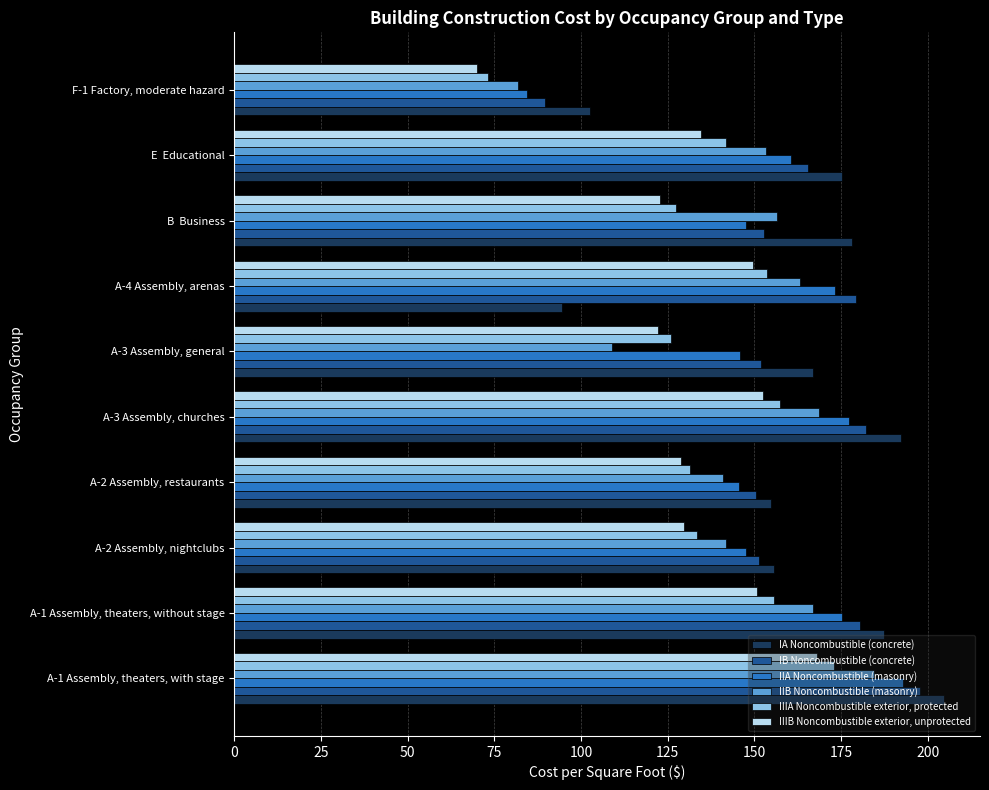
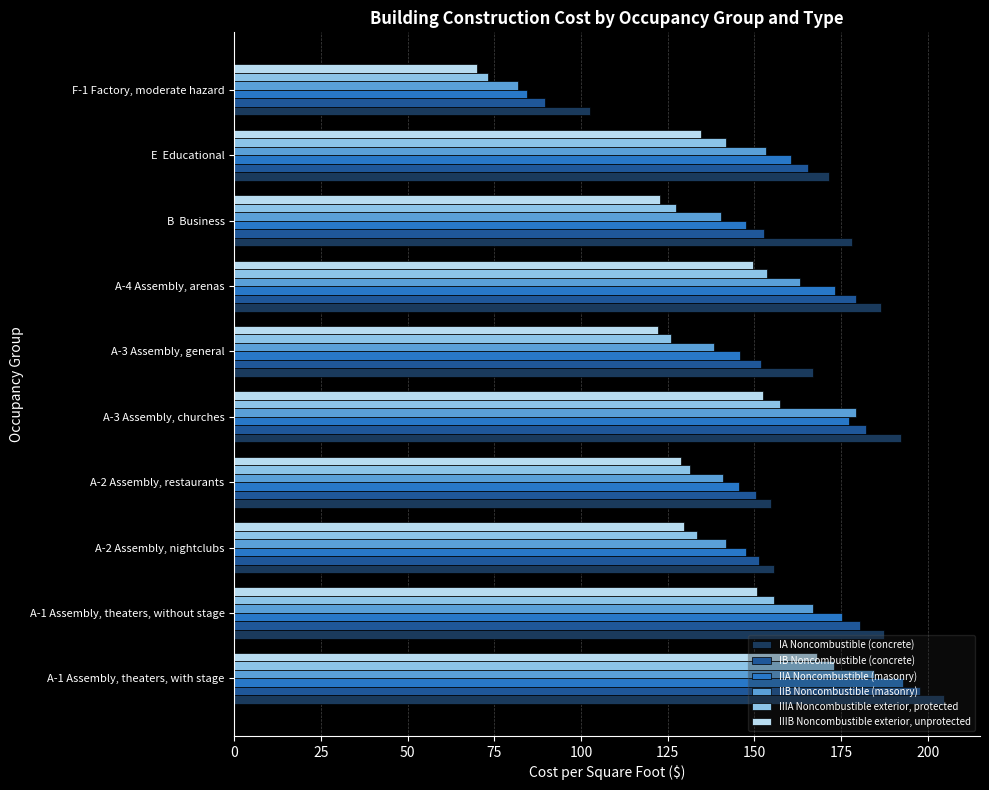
  {
    "IA Noncombustible (concrete)": {
      "F-1 Factory, moderate hazard": 102,
-     "E Educational": 175,
+     "E Educational": 172,
      "B Business": 178,
-     "A-4 Assembly, arenas": 94,
+     "A-4 Assembly, arenas": 186,
      "A-3 Assembly, general": 167,
      "A-3 Assembly, churches": 192,
      "A-2 Assembly, restaurants": 155,
      "A-2 Assembly, nightclubs": 156,
      "A-1 Assembly, theaters, without stage": 187
    },
    "IIB Noncombustible (masonry)": {
      "F-1 Factory, moderate hazard": 82,
      "E Educational": 153,
-     "B Business": 156,
+     "B Business": 140,
      "A-4 Assembly, arenas": 163,
-     "A-3 Assembly, general": 109,
-     "A-3 Assembly, churches": 169,
+     "A-3 Assembly, general": 138,
+     "A-3 Assembly, churches": 179,
      "A-2 Assembly, restaurants": 141,
      "A-2 Assembly, nightclubs": 142,
      "A-1 Assembly, theaters, without stage": 167
    }
  }
